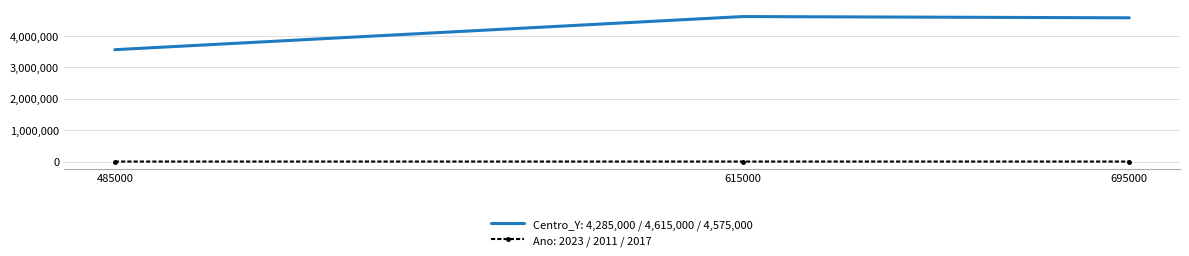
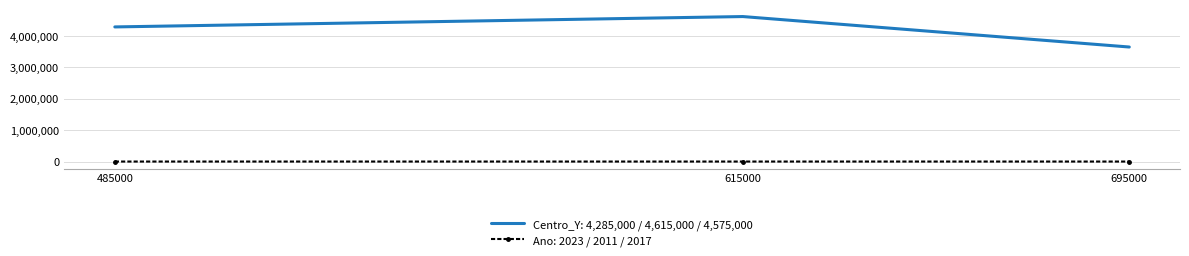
  {
    "Centro_Y: 4,285,000 / 4,615,000 / 4,575,000": {
-     "485000": "3,600,000",
+     "485000": "4,300,000",
      "615000": "4,600,000",
-     "695000": "4,600,000"
+     "695000": "3,600,000"
    },
    "Ano: 2023 / 2011 / 2017": {
      "485000": "0",
      "615000": "0",
      "695000": "0"
    }
  }
